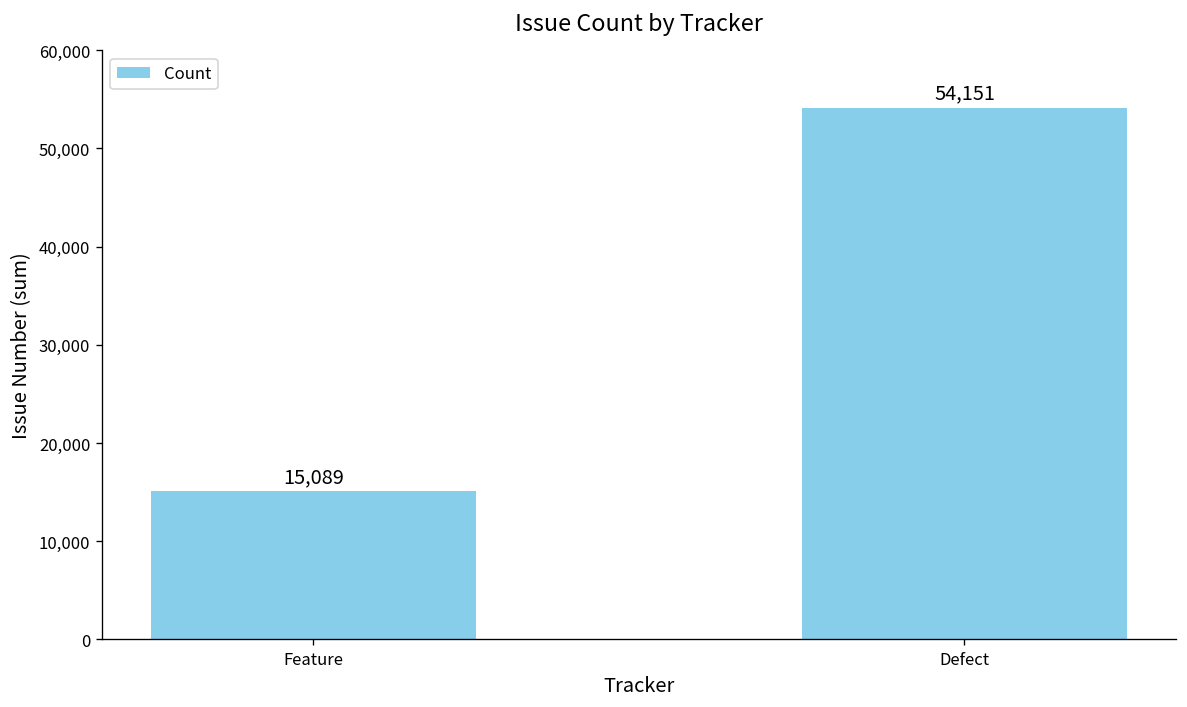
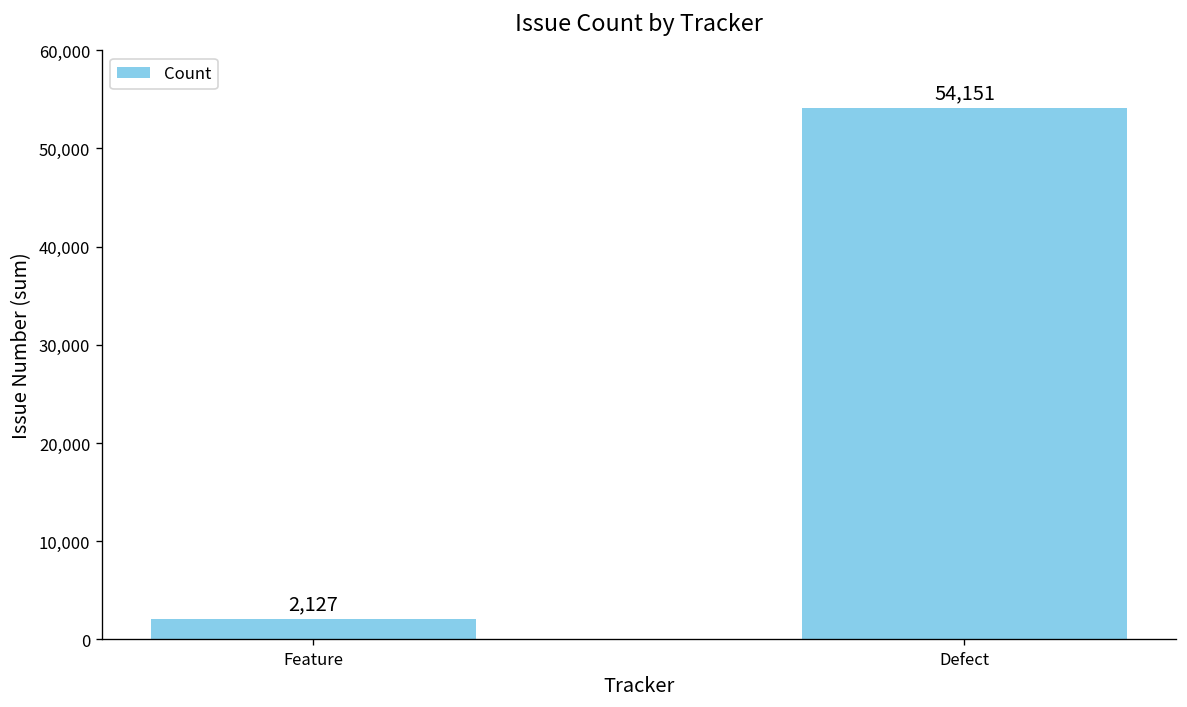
  {
-   "Feature": "15,089",
+   "Feature": "2,127",
    "Defect": "54,151"
  }
